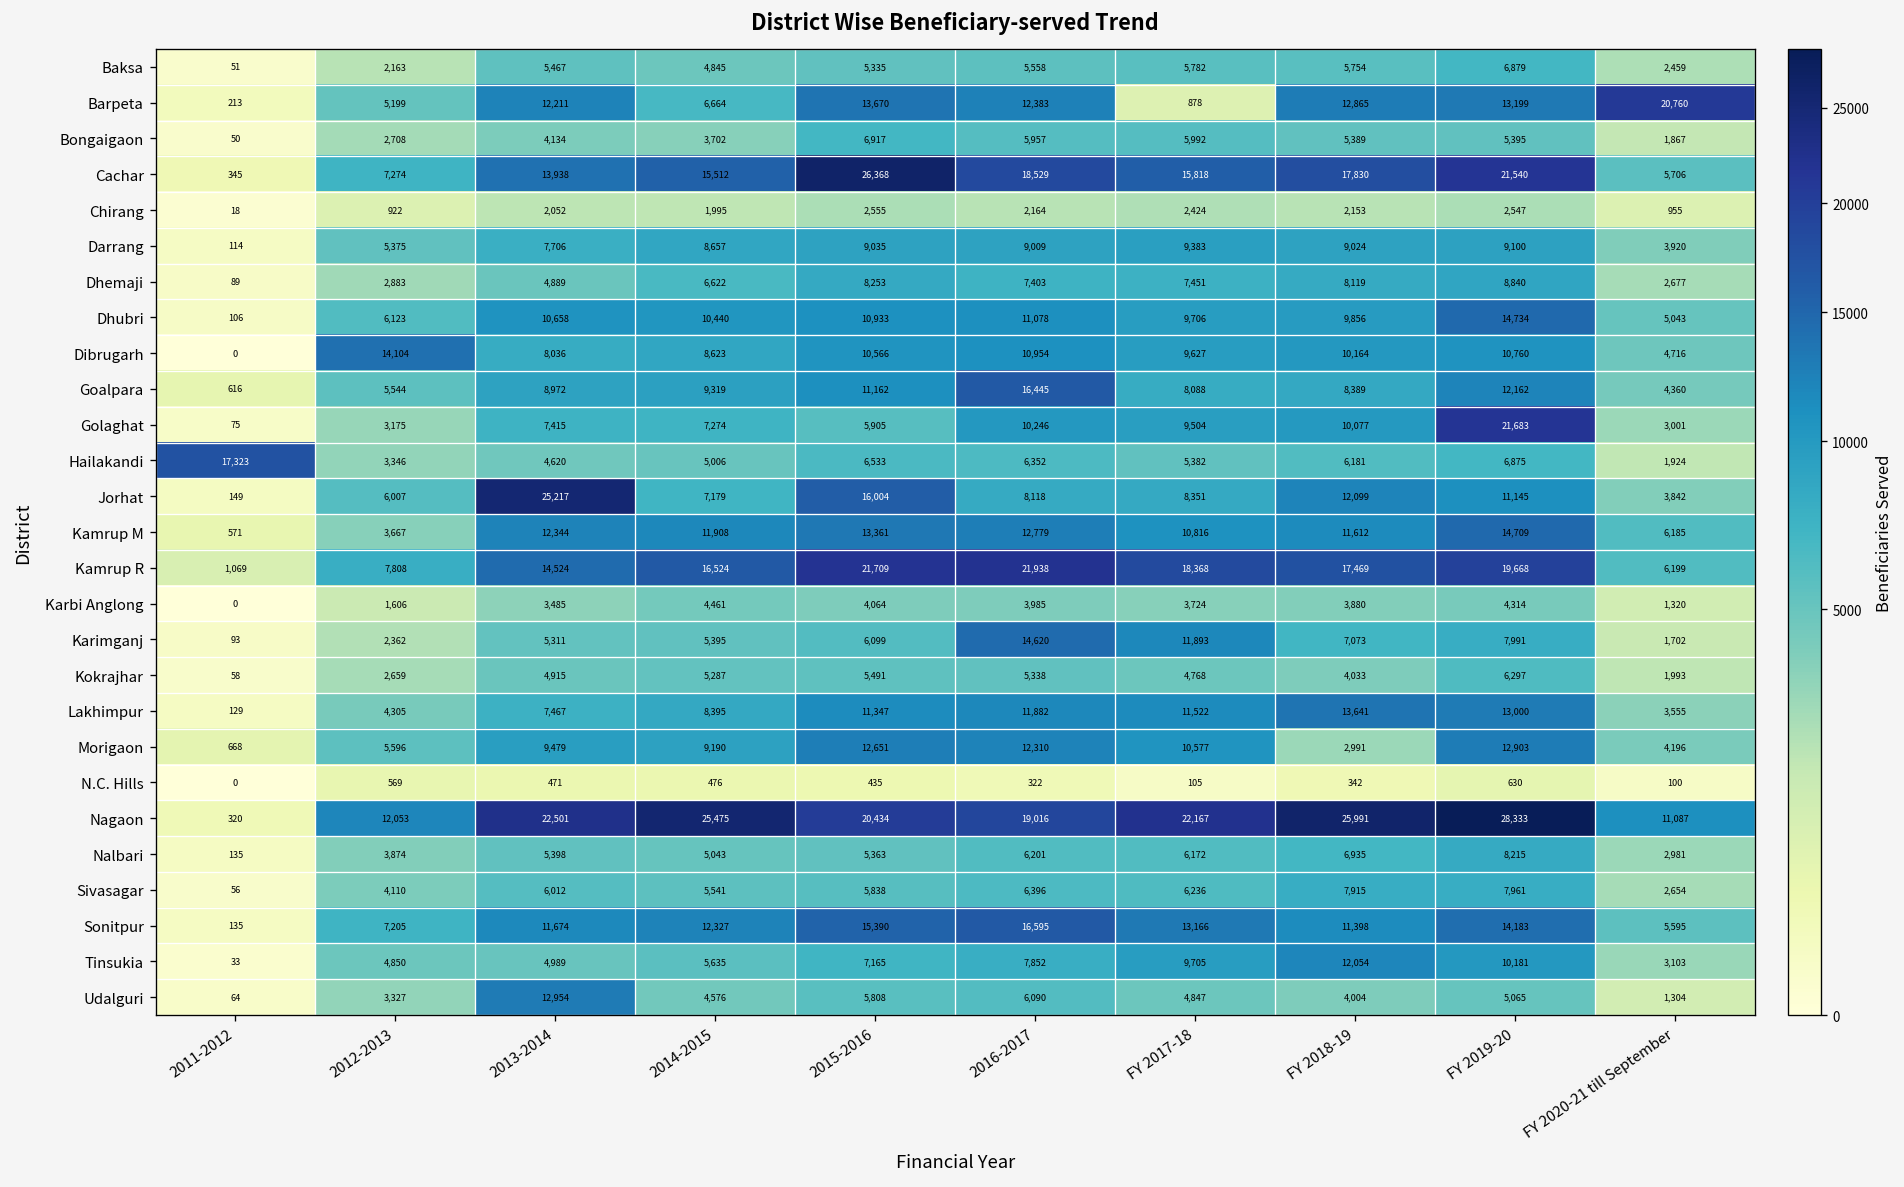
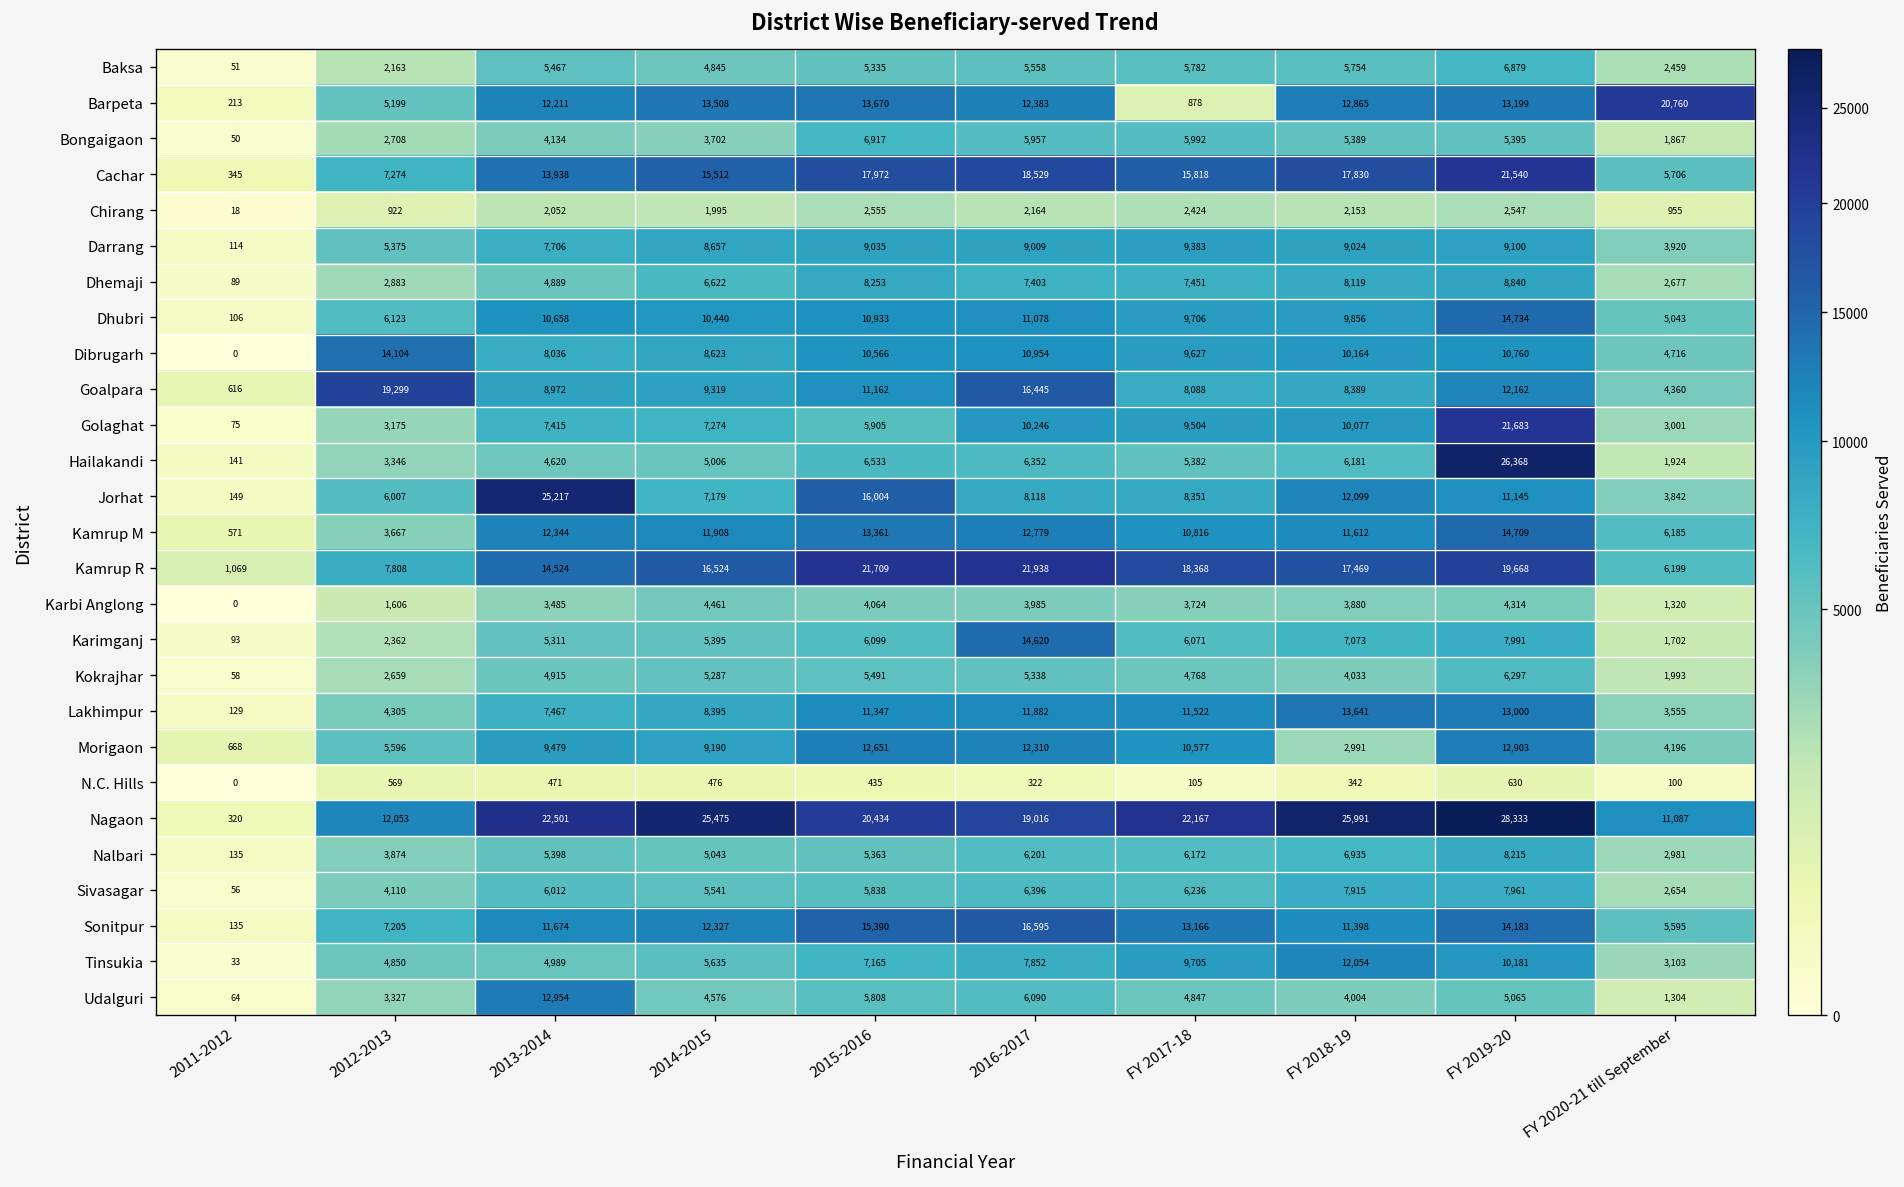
  {
    "Barpeta": {
      "2011-2012": "213",
      "2012-2013": "5,199",
      "2013-2014": "12,211",
-     "2014-2015": "6,664",
+     "2014-2015": "13,508",
      "2015-2016": "13,670",
      "2016-2017": "12,383",
      "FY 2017-18": "878",
      "FY 2018-19": "12,865",
      "FY 2019-20": "13,199",
      "FY 2020-21 till September": "20,760"
    },
    "Cachar": {
      "2011-2012": "345",
      "2012-2013": "7,274",
      "2013-2014": "13,938",
      "2014-2015": "15,512",
-     "2015-2016": "26,368",
+     "2015-2016": "17,972",
      "2016-2017": "18,529",
      "FY 2017-18": "15,818",
      "FY 2018-19": "17,830",
      "FY 2019-20": "21,540",
      "FY 2020-21 till September": "5,706"
    },
    "Goalpara": {
      "2011-2012": "616",
-     "2012-2013": "5,544",
+     "2012-2013": "19,299",
      "2013-2014": "8,972",
      "2014-2015": "9,319",
      "2015-2016": "11,162",
      "2016-2017": "16,445",
      "FY 2017-18": "8,088",
      "FY 2018-19": "8,389",
      "FY 2019-20": "12,162",
      "FY 2020-21 till September": "4,360"
    },
    "Hailakandi": {
-     "2011-2012": "17,323",
+     "2011-2012": "141",
      "2012-2013": "3,346",
      "2013-2014": "4,620",
      "2014-2015": "5,006",
      "2015-2016": "6,533",
      "2016-2017": "6,352",
      "FY 2017-18": "5,382",
      "FY 2018-19": "6,181",
-     "FY 2019-20": "6,875",
+     "FY 2019-20": "26,368",
      "FY 2020-21 till September": "1,924"
    },
    "Karimganj": {
      "2011-2012": "93",
      "2012-2013": "2,362",
      "2013-2014": "5,311",
      "2014-2015": "5,395",
      "2015-2016": "6,099",
      "2016-2017": "14,620",
-     "FY 2017-18": "11,893",
+     "FY 2017-18": "6,071",
      "FY 2018-19": "7,073",
      "FY 2019-20": "7,991",
      "FY 2020-21 till September": "1,702"
    }
  }
